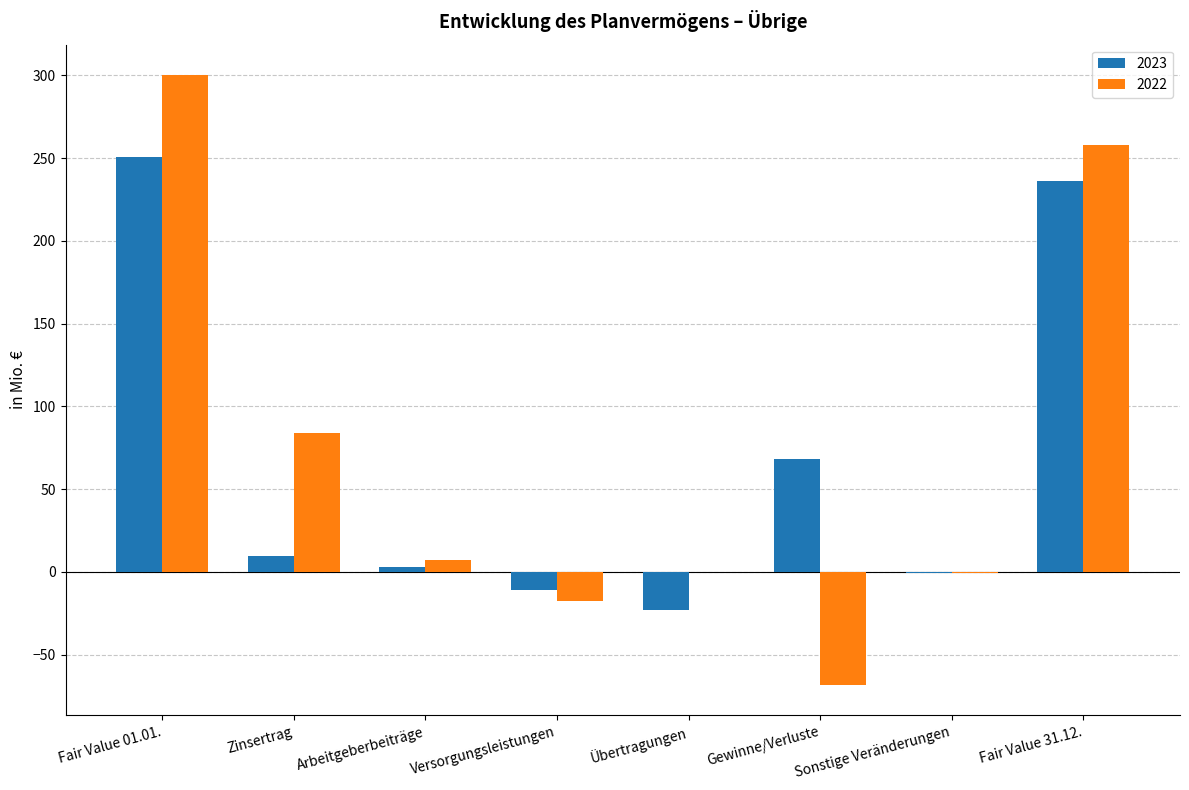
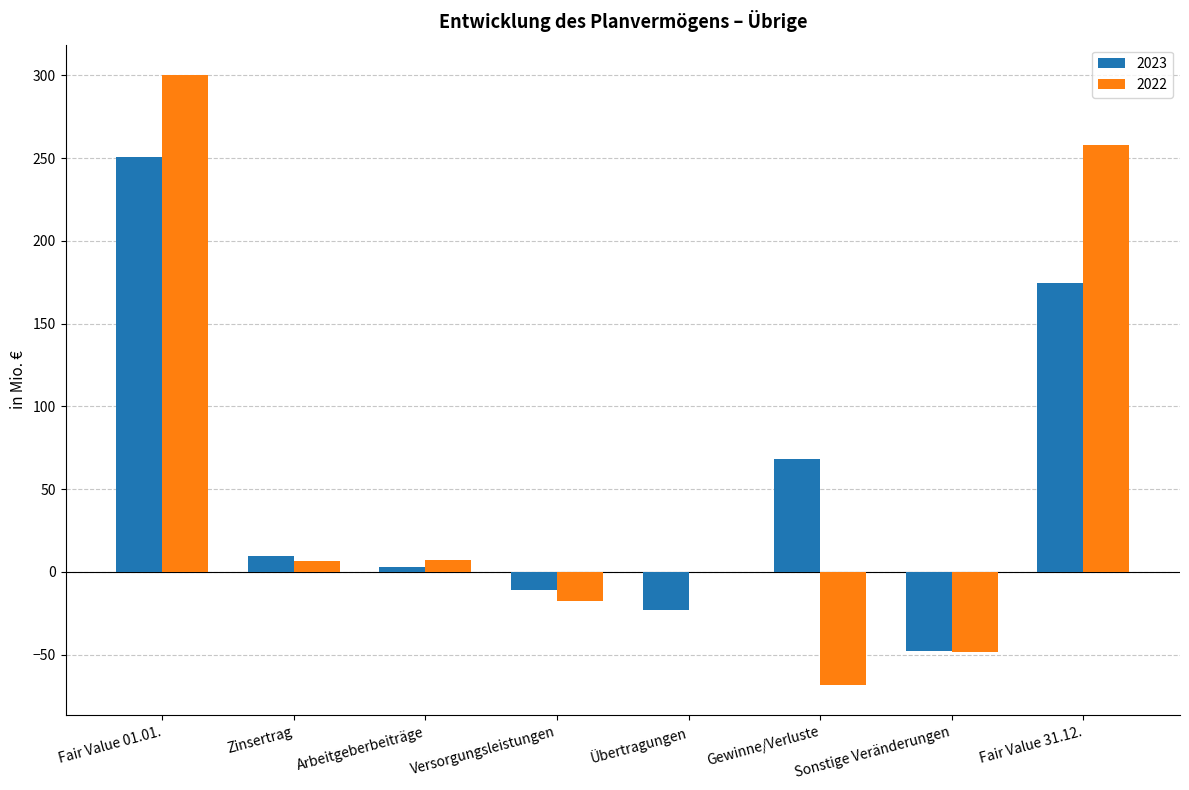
  {
    "2023": {
      "Fair Value 01.01.": 251,
      "Zinsertrag": 9,
      "Arbeitgeberbeiträge": 3,
      "Versorgungsleistungen": -11,
      "Übertragungen": -23,
      "Gewinne/Verluste": 68,
-     "Sonstige Veränderungen": 0,
-     "Fair Value 31.12.": 236
+     "Sonstige Veränderungen": -48,
+     "Fair Value 31.12.": 175
    },
    "2022": {
      "Fair Value 01.01.": 300,
-     "Zinsertrag": 84,
+     "Zinsertrag": 6,
      "Arbeitgeberbeiträge": 7,
      "Versorgungsleistungen": -17,
      "Übertragungen": 0,
      "Gewinne/Verluste": -68,
-     "Sonstige Veränderungen": 0,
+     "Sonstige Veränderungen": -49,
      "Fair Value 31.12.": 258
    }
  }
